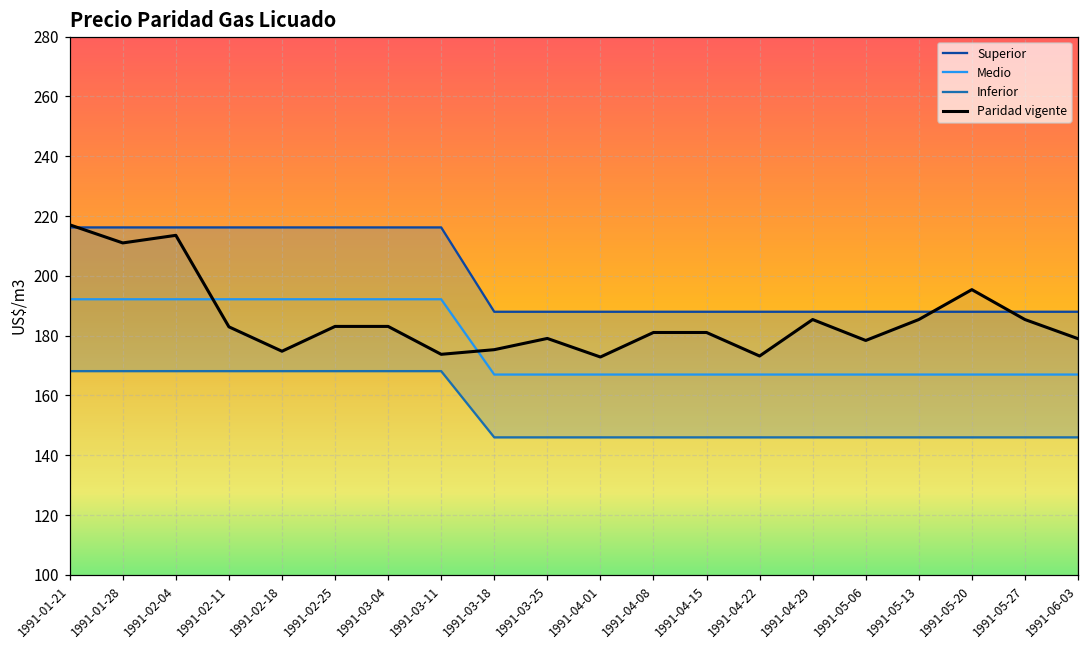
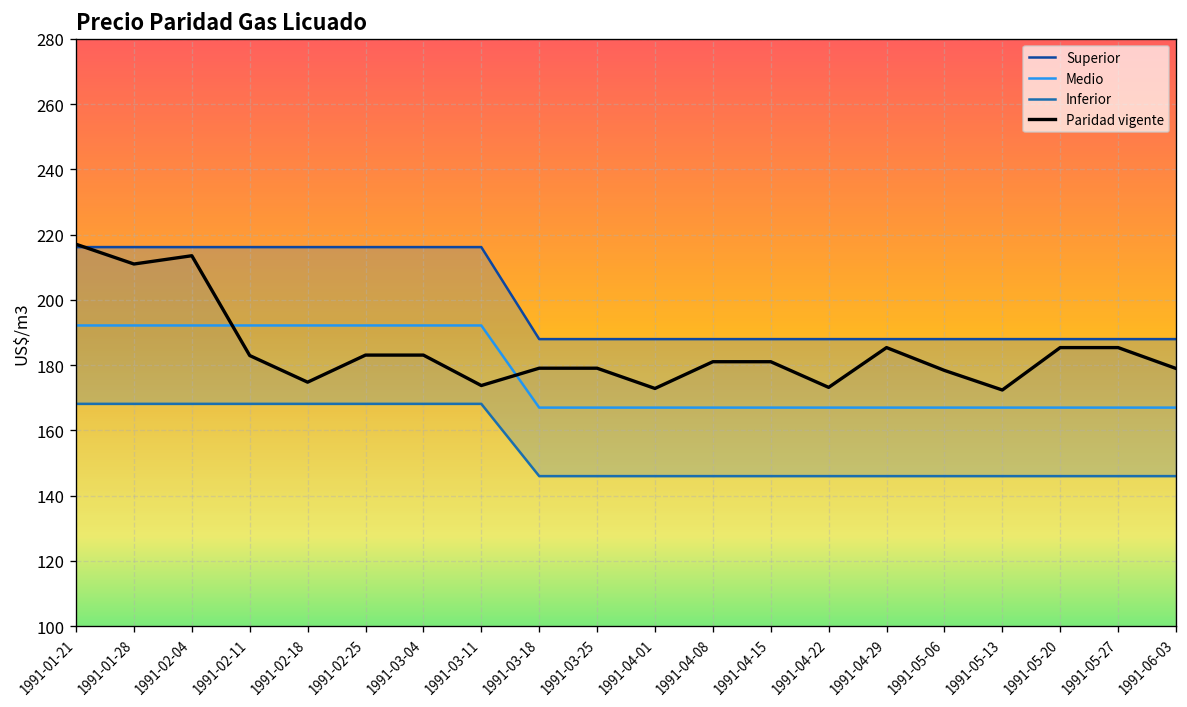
  {
    "Medio": {
      "1991-01-21": 192,
      "1991-01-28": 192,
      "1991-02-04": 192,
      "1991-02-11": 192,
      "1991-02-18": 192,
      "1991-02-25": 192,
      "1991-03-04": 192,
      "1991-03-11": 192,
      "1991-03-18": 167,
      "1991-03-25": 167,
      "1991-04-01": 167,
      "1991-04-08": 167,
      "1991-04-15": 167,
      "1991-04-22": 167,
      "1991-04-29": 167,
      "1991-05-06": 167,
      "1991-05-13": 167,
      "1991-05-20": 167,
      "1991-05-27": 167,
      "1991-06-03": 167
    },
    "Paridad vigente": {
      "1991-01-28": 211,
      "1991-02-04": 214,
      "1991-02-11": 183,
      "1991-02-18": 175,
      "1991-02-25": 183,
      "1991-03-04": 183,
      "1991-03-11": 174,
-     "1991-03-18": 175,
+     "1991-03-18": 179,
      "1991-03-25": 179,
      "1991-04-01": 173,
      "1991-04-08": 181,
      "1991-04-15": 181,
      "1991-04-22": 173,
      "1991-04-29": 185,
      "1991-05-06": 178,
-     "1991-05-13": 185,
-     "1991-05-20": 195,
+     "1991-05-13": 172,
+     "1991-05-20": 185,
      "1991-05-27": 185,
      "1991-06-03": 179
    }
  }
